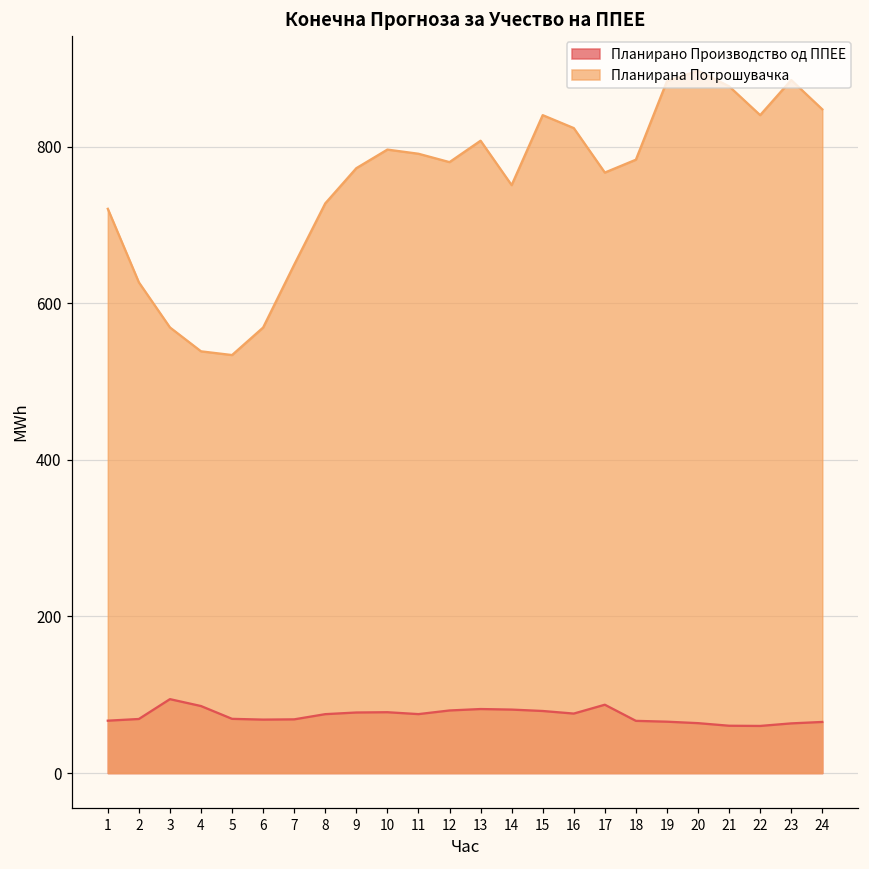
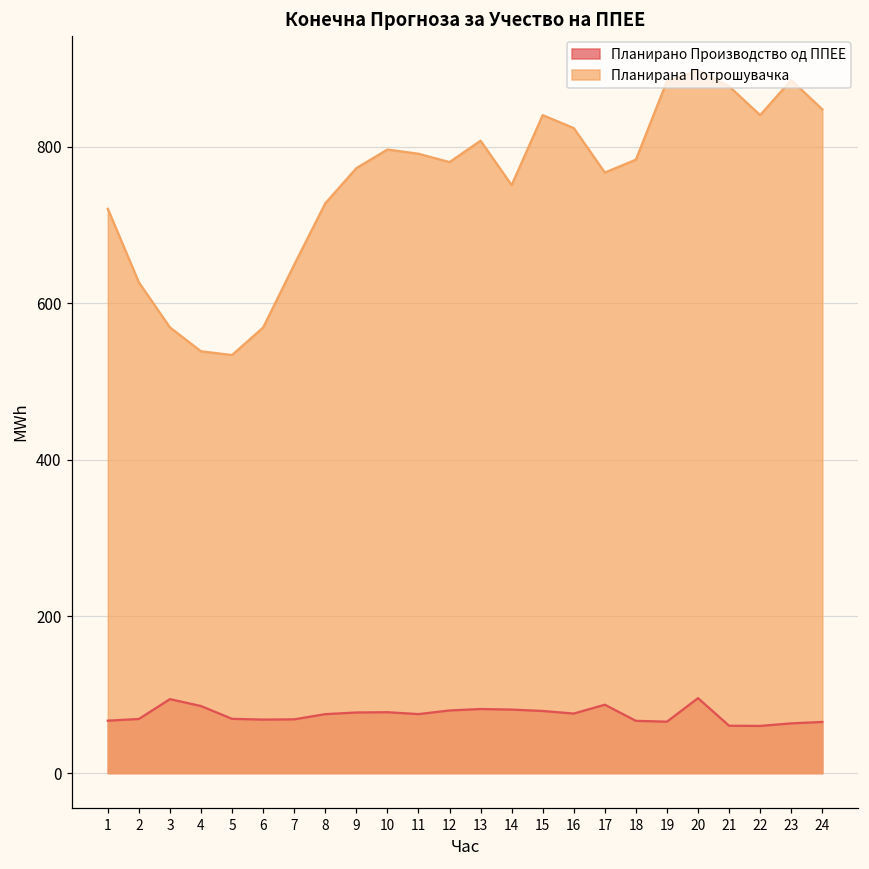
  {
    "Планирано Производство од ППЕЕ": {
      "1": 70,
      "2": 70,
      "3": 90,
      "4": 90,
      "5": 70,
      "6": 70,
      "7": 70,
      "8": 80,
      "9": 80,
      "10": 80,
      "11": 80,
      "12": 80,
      "13": 80,
      "14": 80,
      "15": 80,
      "16": 80,
      "17": 90,
      "18": 70,
      "19": 70,
-     "20": 60,
+     "20": 100,
      "21": 60,
      "22": 60,
      "23": 60,
      "24": 70
    },
    "Планирана Потрошувачка": {
      "1": 720,
      "2": 630,
      "3": 570,
      "4": 540,
      "5": 530,
      "6": 570,
      "7": 650,
      "8": 730,
      "9": 770,
      "10": 800,
      "11": 790,
      "12": 780,
      "13": 810,
      "14": 750,
      "15": 840,
      "16": 820,
      "17": 770,
      "18": 780,
      "22": 840,
      "24": 850
    }
  }
